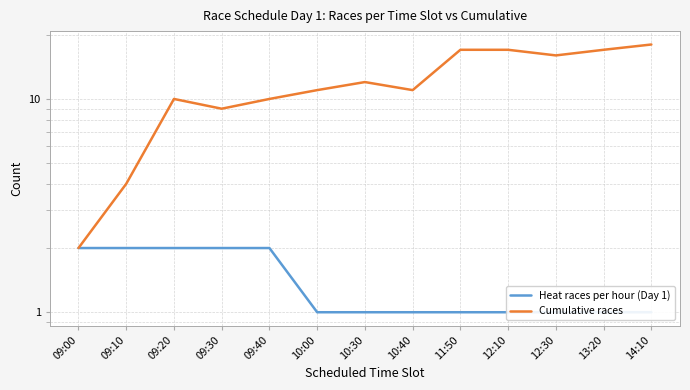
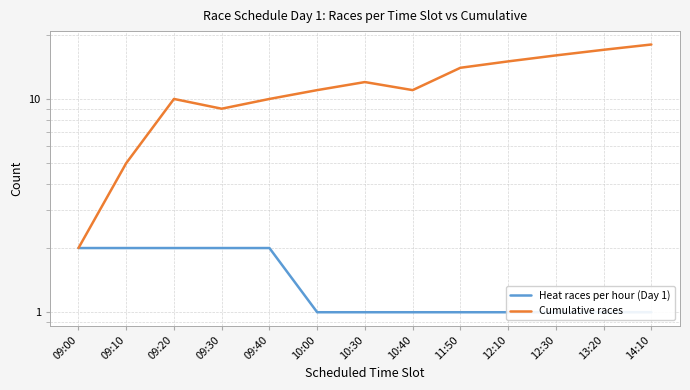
  {
    "Heat races per hour (Day 1)": {
      "09:10": 2,
      "09:20": 2,
      "09:30": 2,
      "09:40": 2,
      "10:00": 1,
      "10:30": 1,
      "10:40": 1,
      "11:50": 1
    },
    "Cumulative races": {
-     "09:10": 4,
+     "09:10": 5,
      "09:20": 10,
      "09:30": 9,
      "09:40": 10,
      "10:00": 11,
      "10:30": 12,
      "10:40": 11,
-     "11:50": 17,
-     "12:10": 17,
+     "11:50": 14,
+     "12:10": 15,
      "12:30": 16,
      "13:20": 17,
      "14:10": 18
    }
  }
